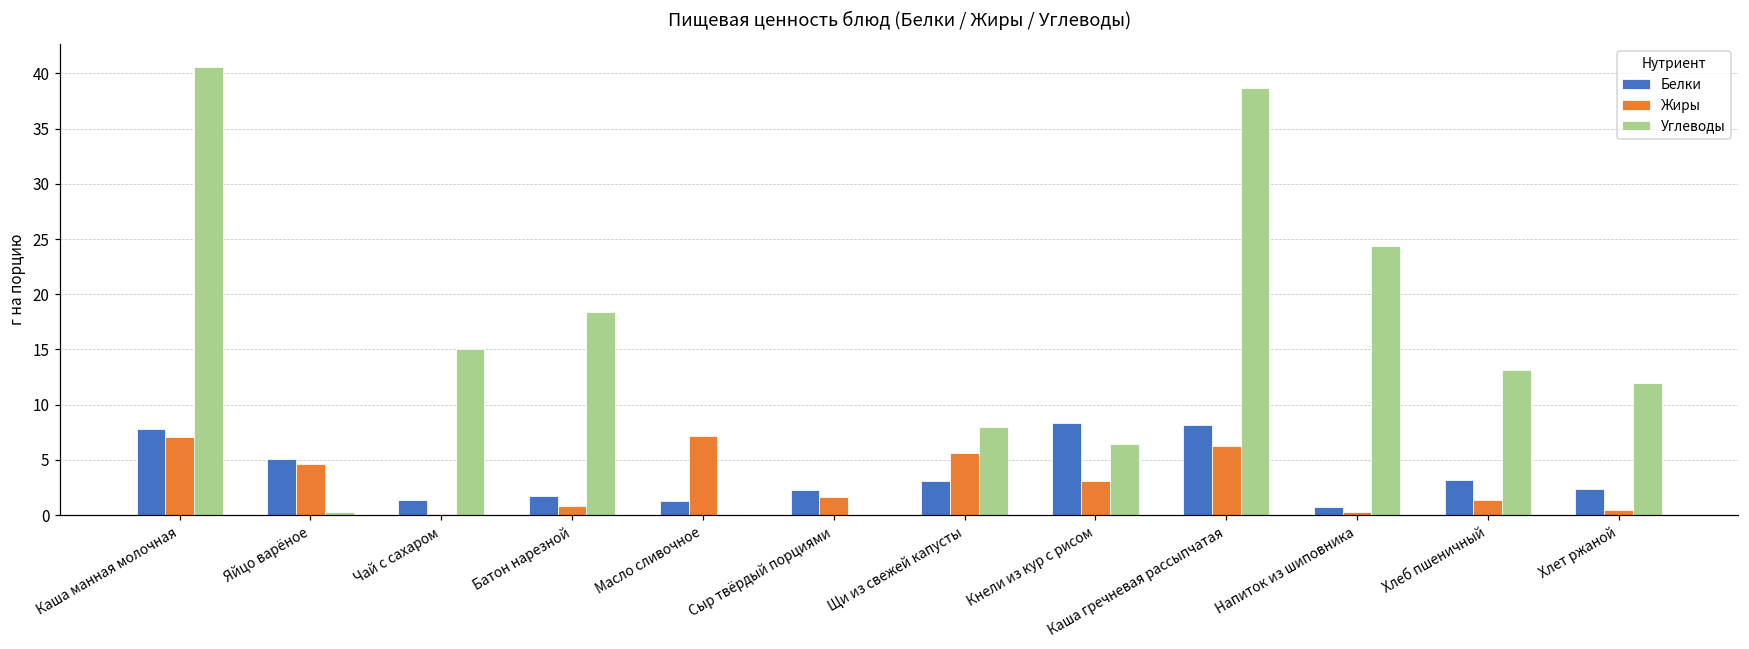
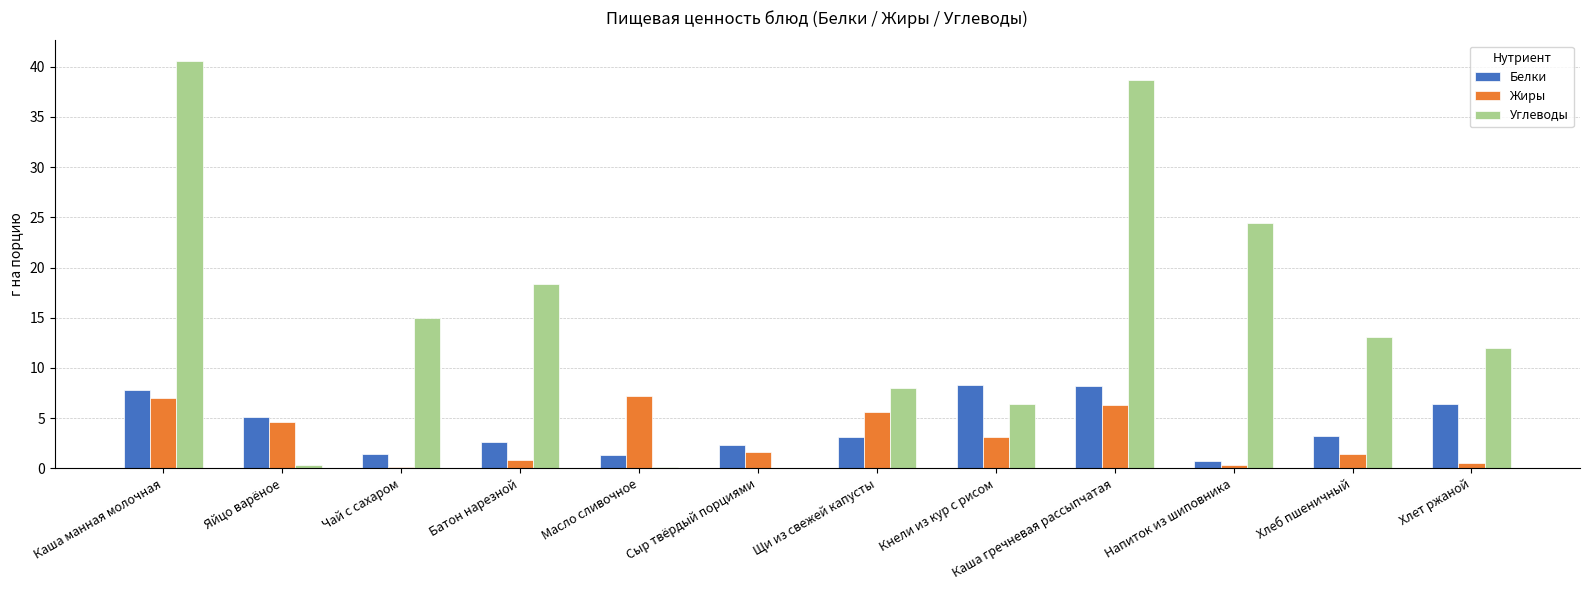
  {
    "Белки": {
      "Каша манная молочная": 7.8,
      "Яйцо варёное": 5.1,
      "Чай с сахаром": 1.4,
-     "Батон нарезной": 1.7,
+     "Батон нарезной": 2.6,
      "Масло сливочное": 1.3,
      "Сыр твёрдый порциями": 2.3,
      "Щи из свежей капусты": 3.1,
      "Кнели из кур с рисом": 8.3,
      "Каша гречневая рассыпчатая": 8.2,
      "Напиток из шиповника": 0.7,
      "Хлеб пшеничный": 3.2,
-     "Хлет ржаной": 2.4
+     "Хлет ржаной": 6.4
    },
    "Жиры": {
      "Каша манная молочная": 7.0,
      "Яйцо варёное": 4.6,
      "Батон нарезной": 0.8,
      "Масло сливочное": 7.2,
      "Сыр твёрдый порциями": 1.6,
      "Щи из свежей капусты": 5.6,
      "Кнели из кур с рисом": 3.1,
      "Каша гречневая рассыпчатая": 6.3,
      "Напиток из шиповника": 0.3,
      "Хлеб пшеничный": 1.4,
      "Хлет ржаной": 0.5
    },
    "Углеводы": {
      "Каша манная молочная": 40.6,
      "Яйцо варёное": 0.3,
      "Чай с сахаром": 15.0,
      "Батон нарезной": 18.4,
      "Сыр твёрдый порциями": 0.0,
      "Щи из свежей капусты": 8.0,
      "Кнели из кур с рисом": 6.4,
      "Каша гречневая рассыпчатая": 38.7,
      "Напиток из шиповника": 24.4,
      "Хлеб пшеничный": 13.1,
      "Хлет ржаной": 12.0
    }
  }
